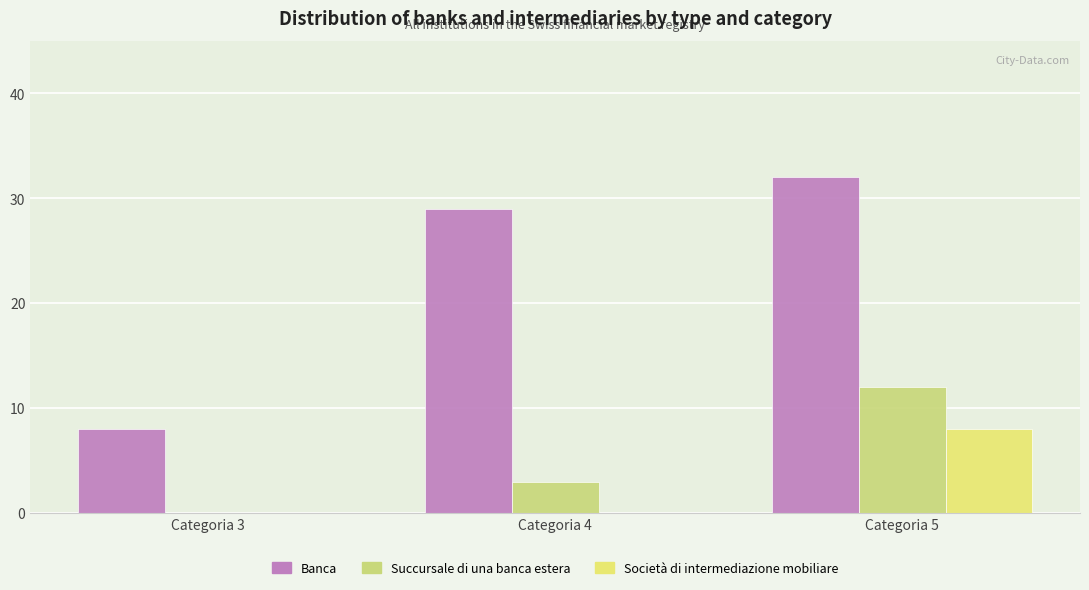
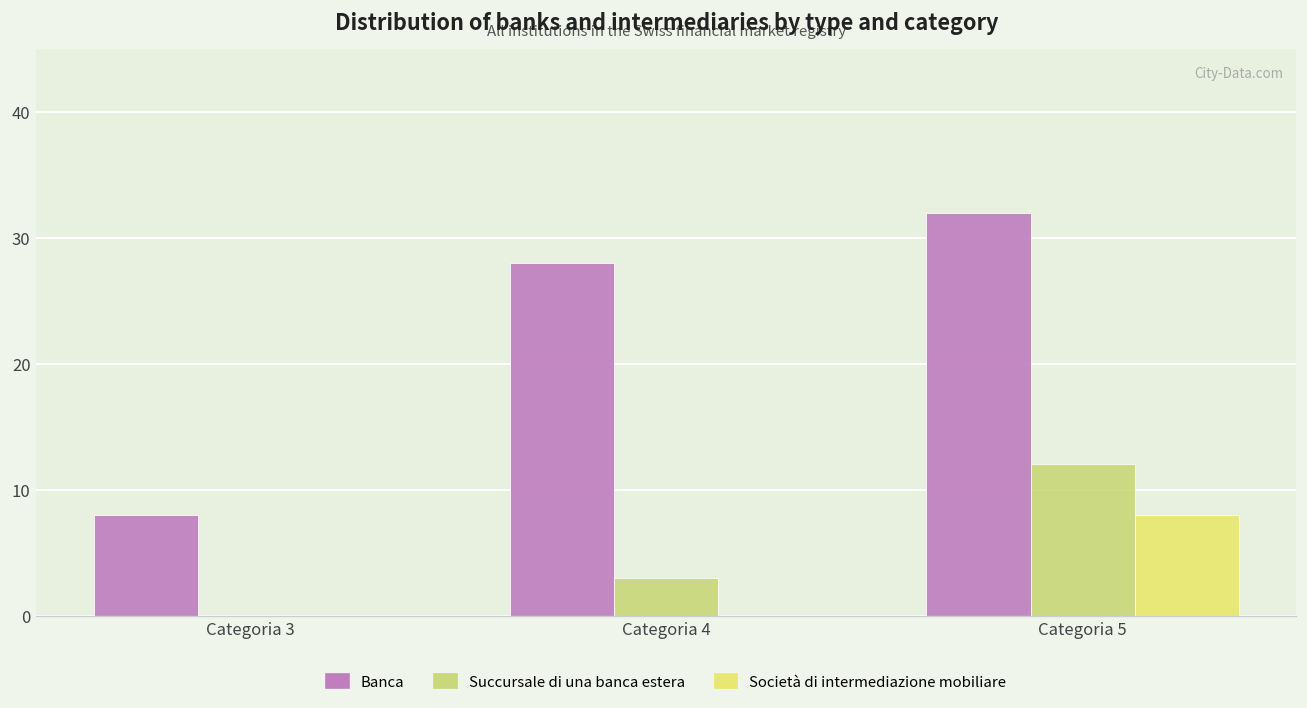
  {
    "Banca": {
      "Categoria 3": 8,
-     "Categoria 4": 29,
+     "Categoria 4": 28,
      "Categoria 5": 32
    }
  }
